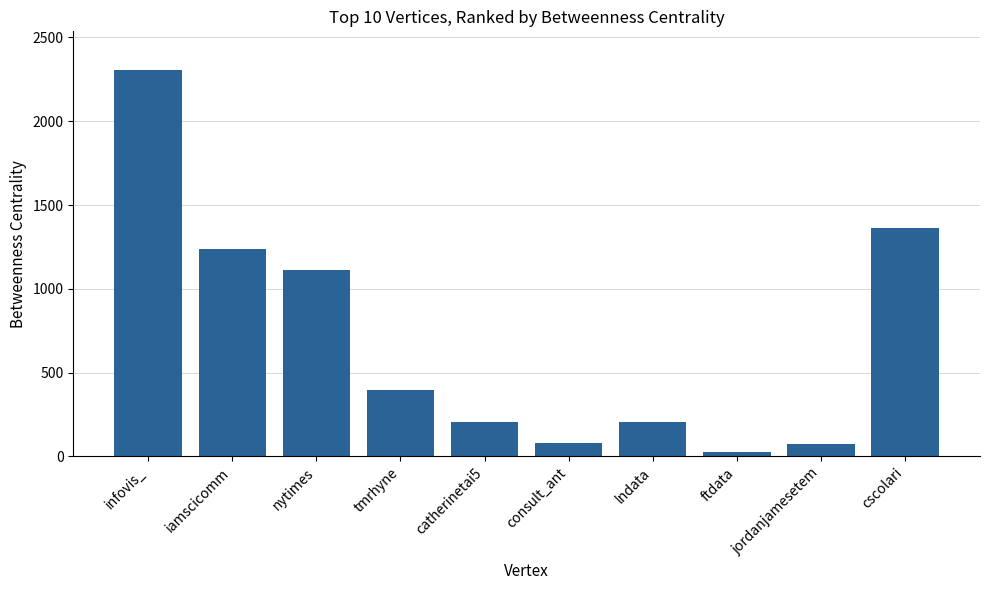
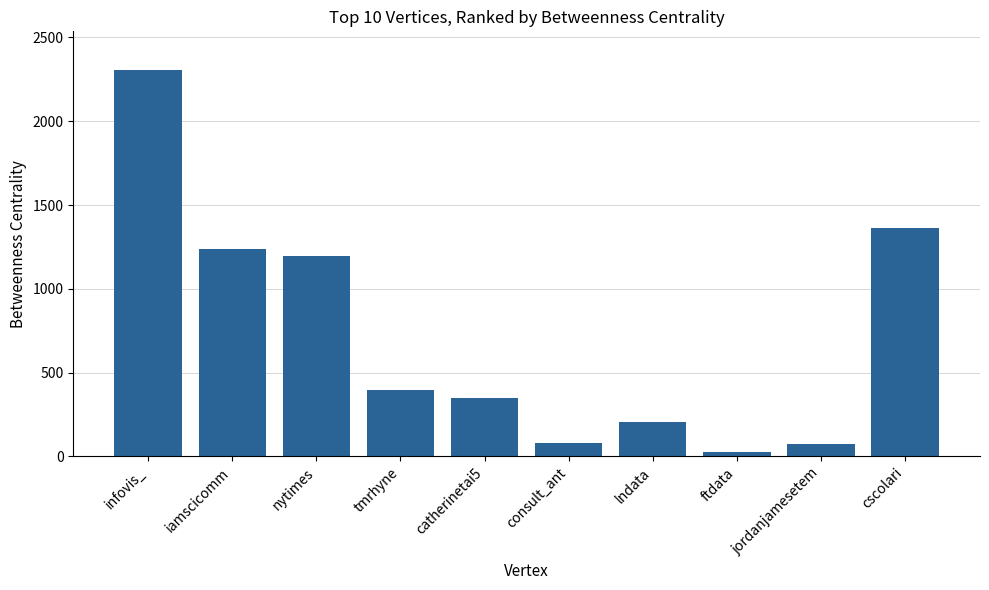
  {
    "infovis_": 2310,
    "iamscicomm": 1240,
-   "nytimes": 1110,
+   "nytimes": 1200,
    "tmrhyne": 400,
-   "catherinetai5": 200,
+   "catherinetai5": 350,
    "consult_ant": 80,
    "lndata": 200,
    "ftdata": 30,
    "jordanjamesetem": 70,
    "cscolari": 1360
  }
